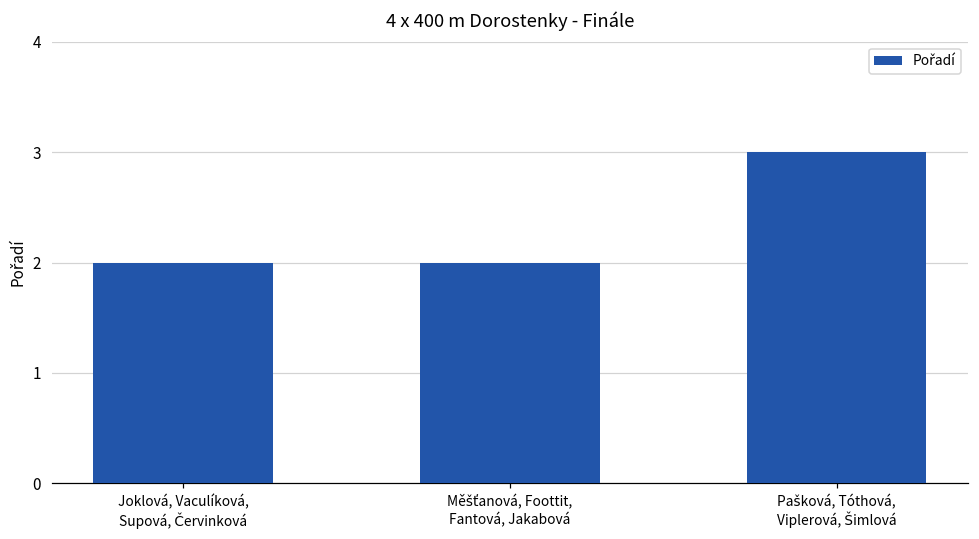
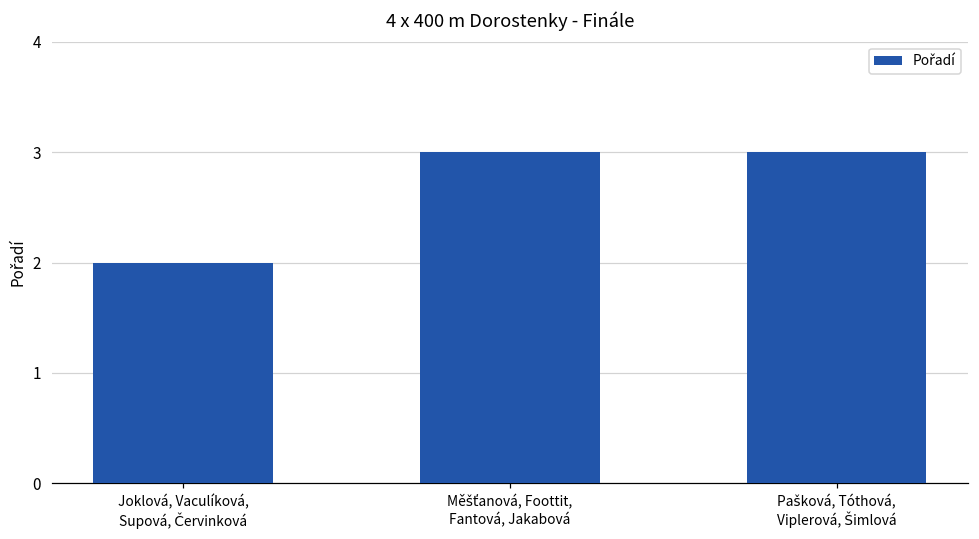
  {
    "Joklová, Vaculíková, Supová, Červinková": 2,
-   "Měšťanová, Foottit, Fantová, Jakabová": 2,
+   "Měšťanová, Foottit, Fantová, Jakabová": 3,
    "Pašková, Tóthová, Viplerová, Šimlová": 3
  }
